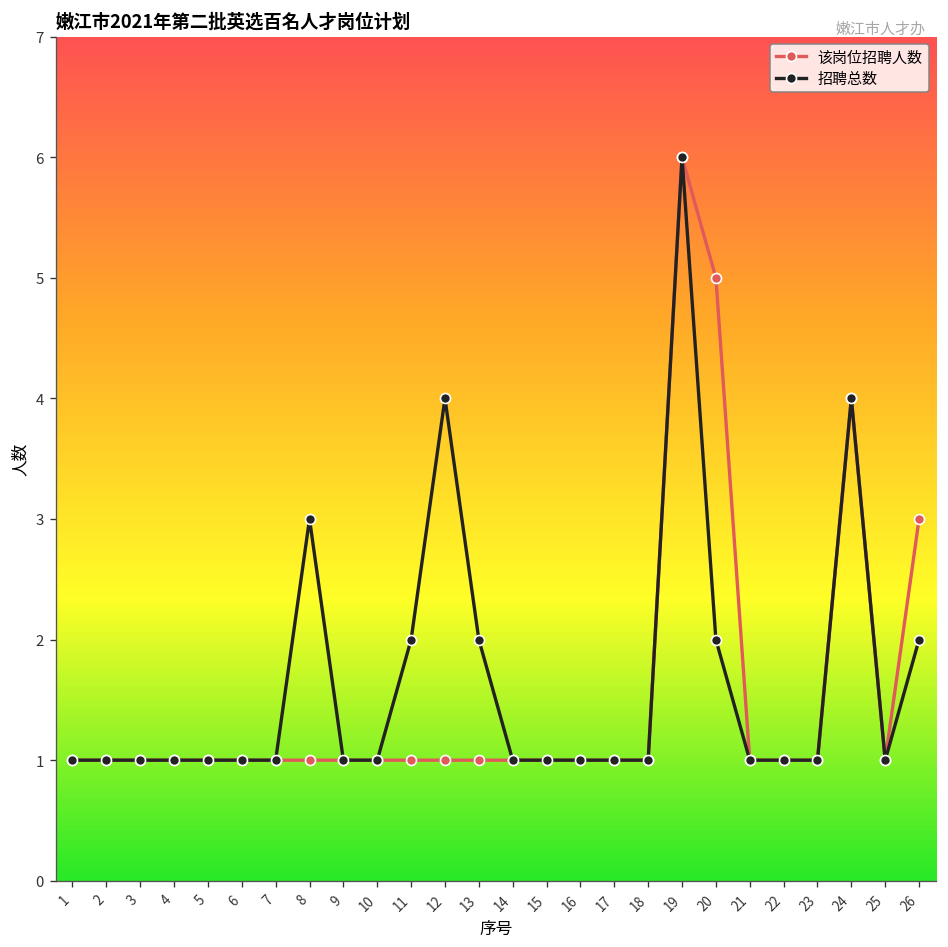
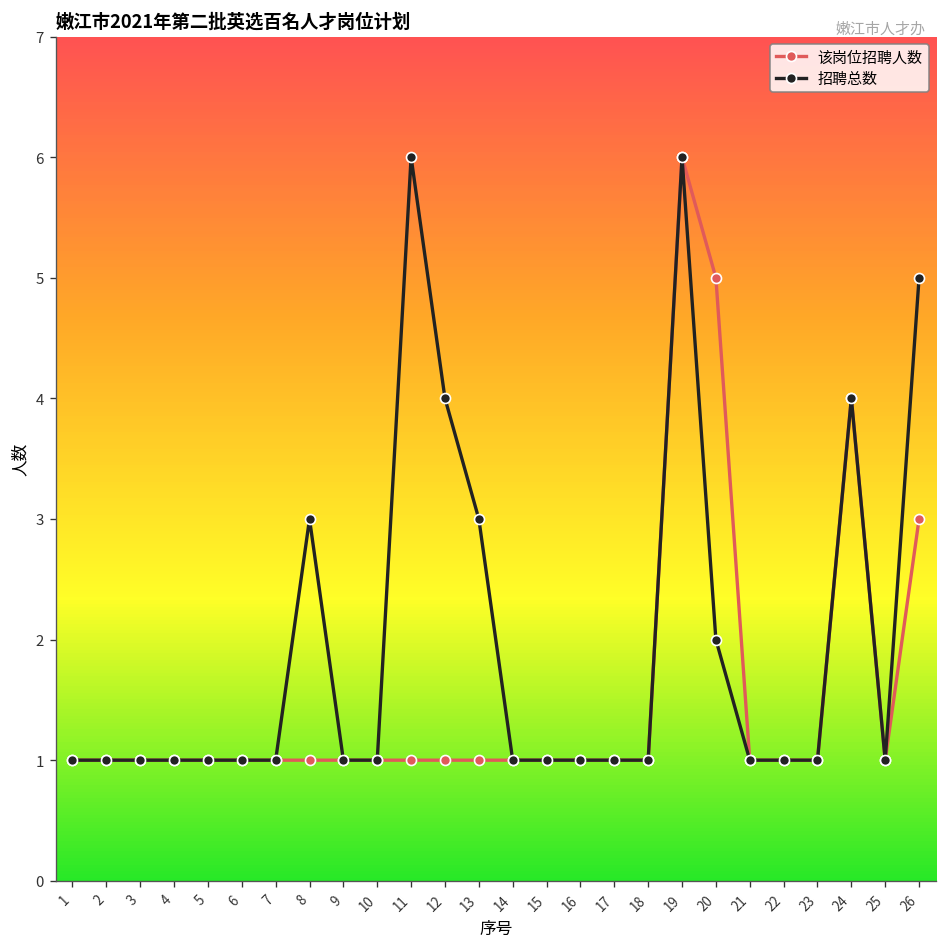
  {
    "该岗位招聘人数": {
      "8": 1,
      "11": 1,
      "12": 1,
      "13": 1,
      "20": 5,
      "26": 3
    },
    "招聘总数": {
      "8": 3,
-     "11": 2,
+     "11": 6,
      "12": 4,
-     "13": 2,
+     "13": 3,
      "20": 2,
-     "26": 2
+     "26": 5
    }
  }
